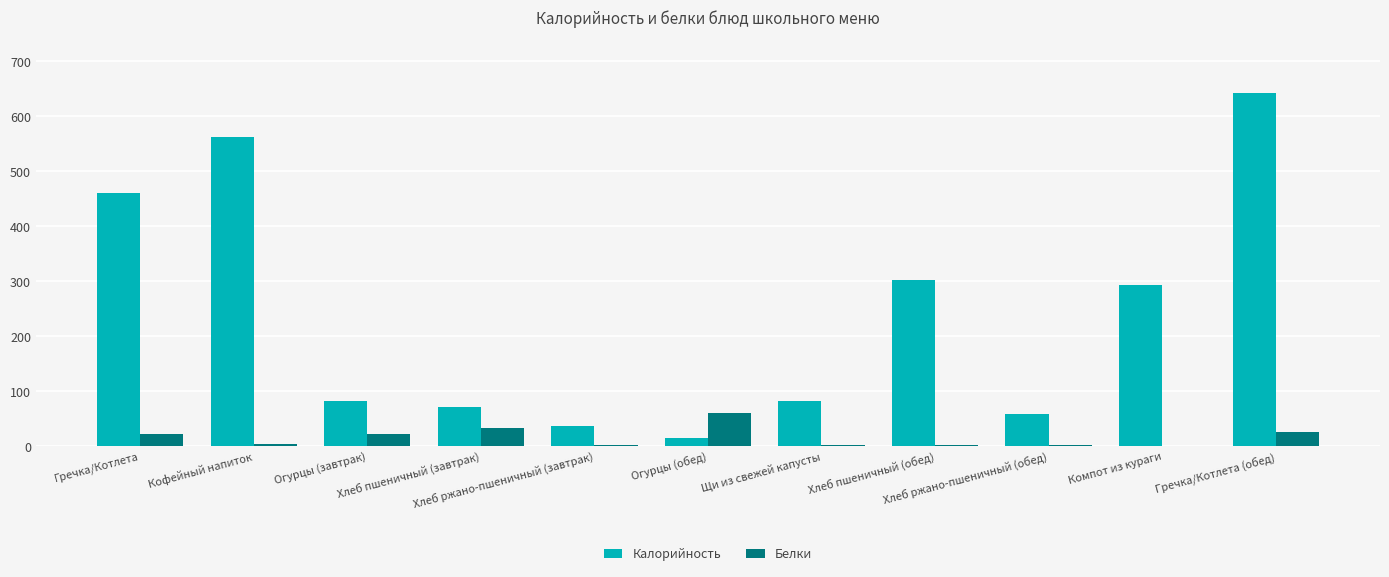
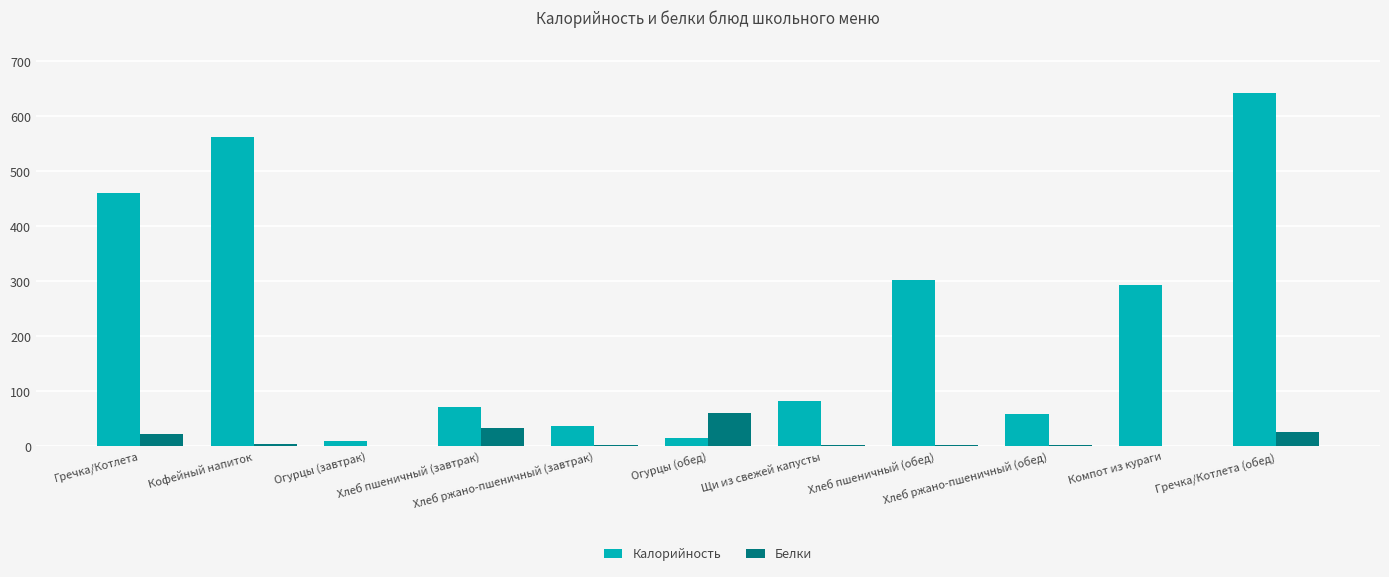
  {
    "Калорийность": {
      "Гречка/Котлета": 460,
      "Кофейный напиток": 560,
-     "Огурцы (завтрак)": 80,
+     "Огурцы (завтрак)": 10,
      "Хлеб пшеничный (завтрак)": 70,
      "Хлеб ржано-пшеничный (завтрак)": 40,
      "Огурцы (обед)": 10,
      "Щи из свежей капусты": 80,
      "Хлеб пшеничный (обед)": 300,
      "Хлеб ржано-пшеничный (обед)": 60,
      "Компот из кураги": 290,
      "Гречка/Котлета (обед)": 640
    },
    "Белки": {
      "Гречка/Котлета": 20,
-     "Огурцы (завтрак)": 20,
+     "Огурцы (завтрак)": 0,
      "Хлеб пшеничный (завтрак)": 30,
      "Огурцы (обед)": 60,
      "Гречка/Котлета (обед)": 30
    }
  }
